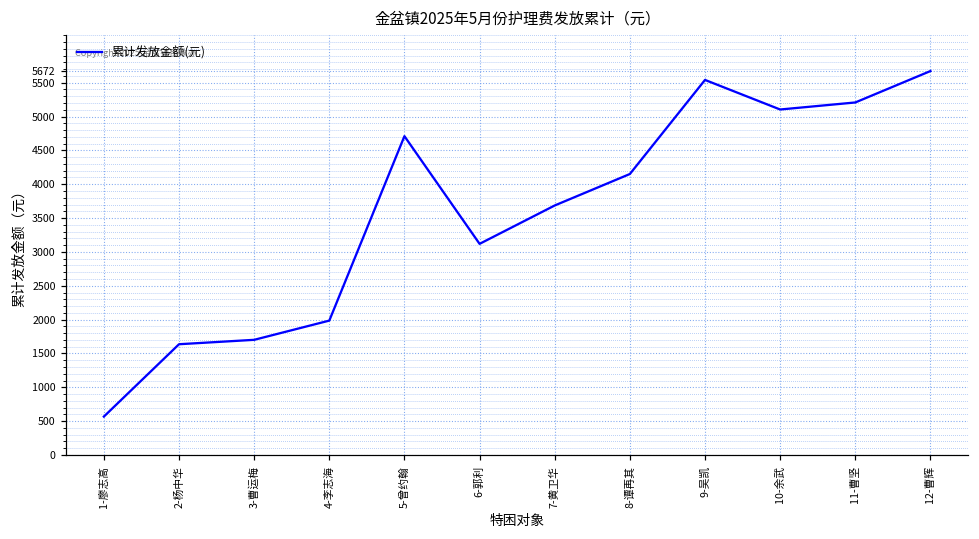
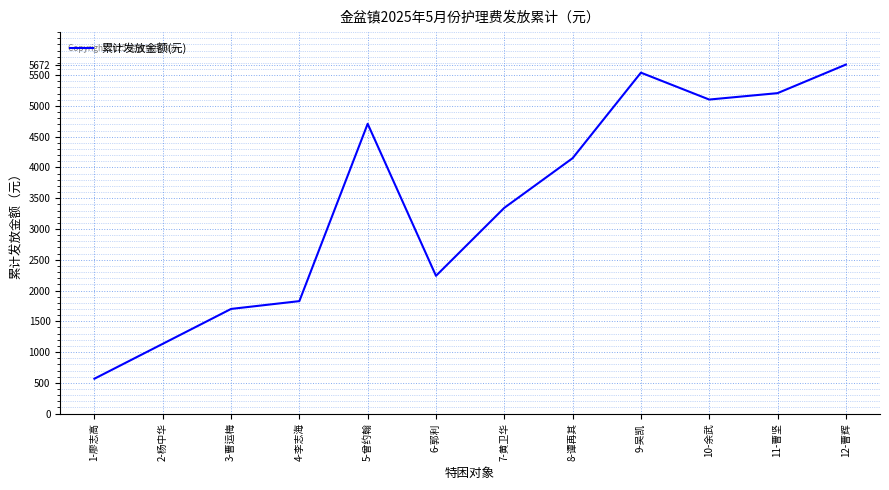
  {
    "1-廖志高": 600,
-   "2-杨中华": 1600,
+   "2-杨中华": 1100,
    "3-曹运梅": 1700,
-   "4-李志海": 2000,
+   "4-李志海": 1800,
    "5-曾约翰": 4700,
-   "6-郭利": 3100,
-   "7-黄卫华": 3700,
+   "6-郭利": 2200,
+   "7-黄卫华": 3300,
    "8-谭再其": 4200,
    "9-吴凯": 5500,
    "10-余武": 5100,
    "11-曹坚": 5200,
    "12-曹辉": 5700
  }
